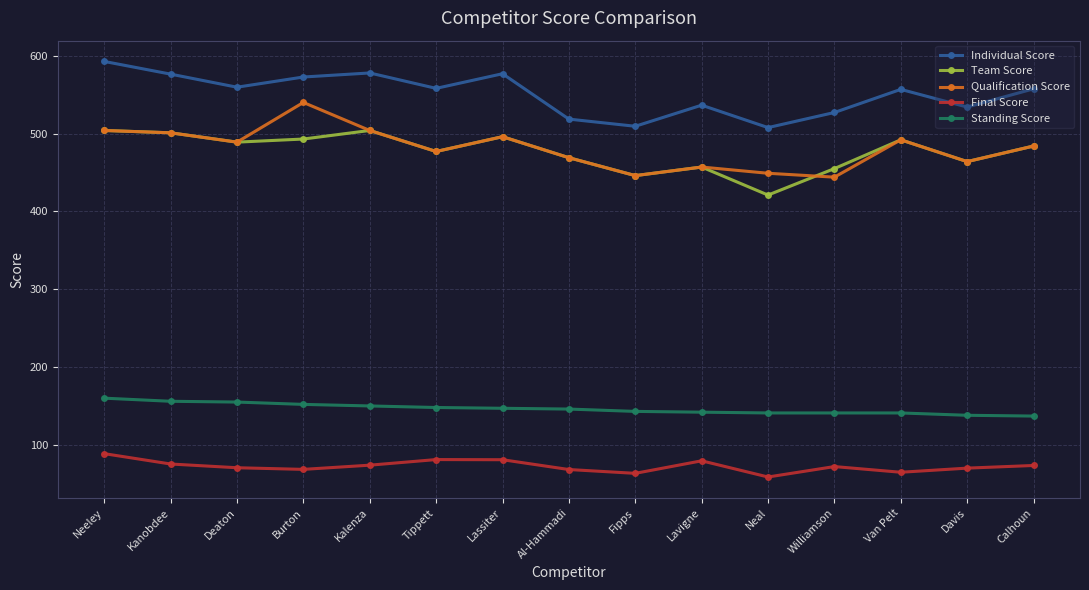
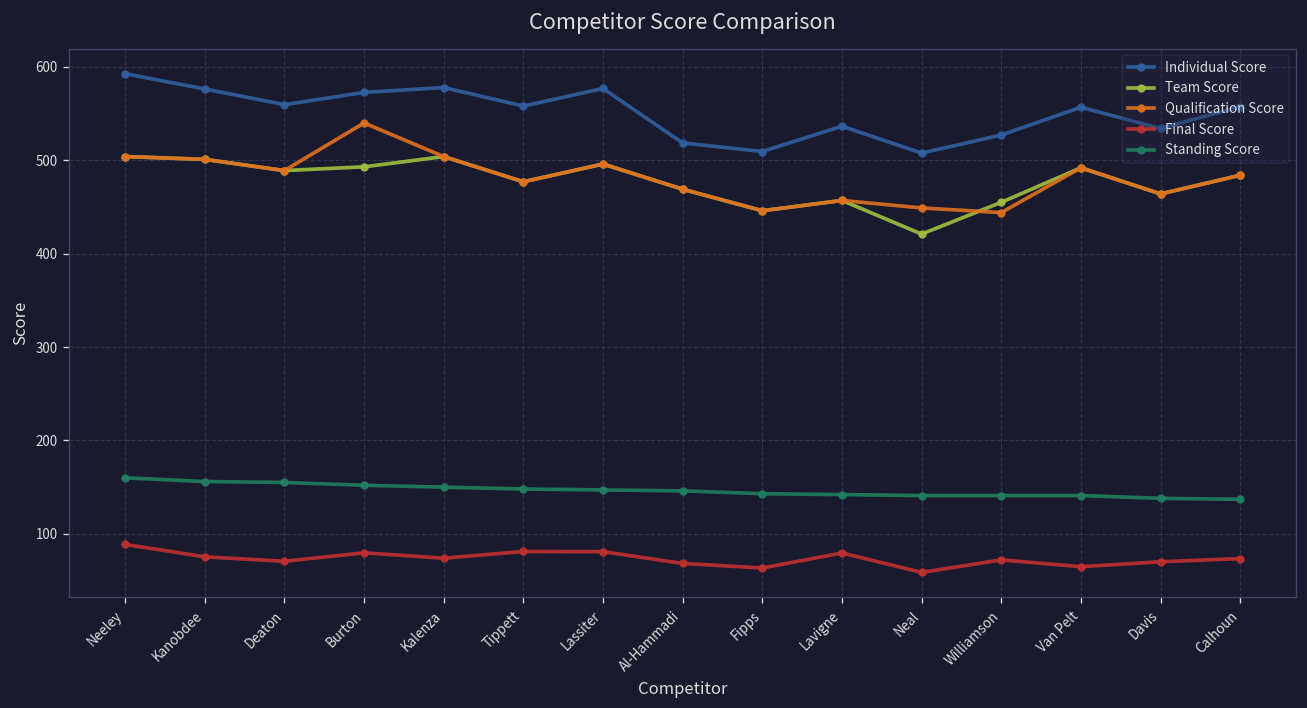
  {
    "Individual Score": {
      "Neeley": 590,
      "Kanobdee": 580,
      "Deaton": 560,
      "Burton": 570,
      "Kalenza": 580,
      "Tippett": 560,
      "Lassiter": 580,
      "Al-Hammadi": 520,
      "Fipps": 510,
      "Lavigne": 540,
      "Neal": 510,
      "Williamson": 530,
      "Van Pelt": 560
    },
    "Team Score": {
      "Burton": 490,
      "Neal": 420,
      "Williamson": 460
    },
    "Qualification Score": {
      "Burton": 540,
      "Neal": 450,
      "Williamson": 440
    },
    "Final Score": {
      "Neeley": 90,
      "Kanobdee": 80,
      "Deaton": 70,
-     "Burton": 70,
+     "Burton": 80,
      "Kalenza": 70,
      "Tippett": 80,
      "Lassiter": 80,
      "Al-Hammadi": 70,
      "Fipps": 60,
      "Lavigne": 80,
      "Neal": 60,
      "Williamson": 70,
      "Van Pelt": 60,
      "Davis": 70,
      "Calhoun": 70
    },
    "Standing Score": {
      "Neeley": 160,
      "Kanobdee": 160,
      "Deaton": 160,
      "Burton": 150,
      "Kalenza": 150,
      "Tippett": 150,
      "Lassiter": 150,
      "Al-Hammadi": 150,
      "Fipps": 140,
      "Lavigne": 140,
      "Neal": 140,
      "Williamson": 140,
      "Van Pelt": 140,
      "Davis": 140,
      "Calhoun": 140
    }
  }
